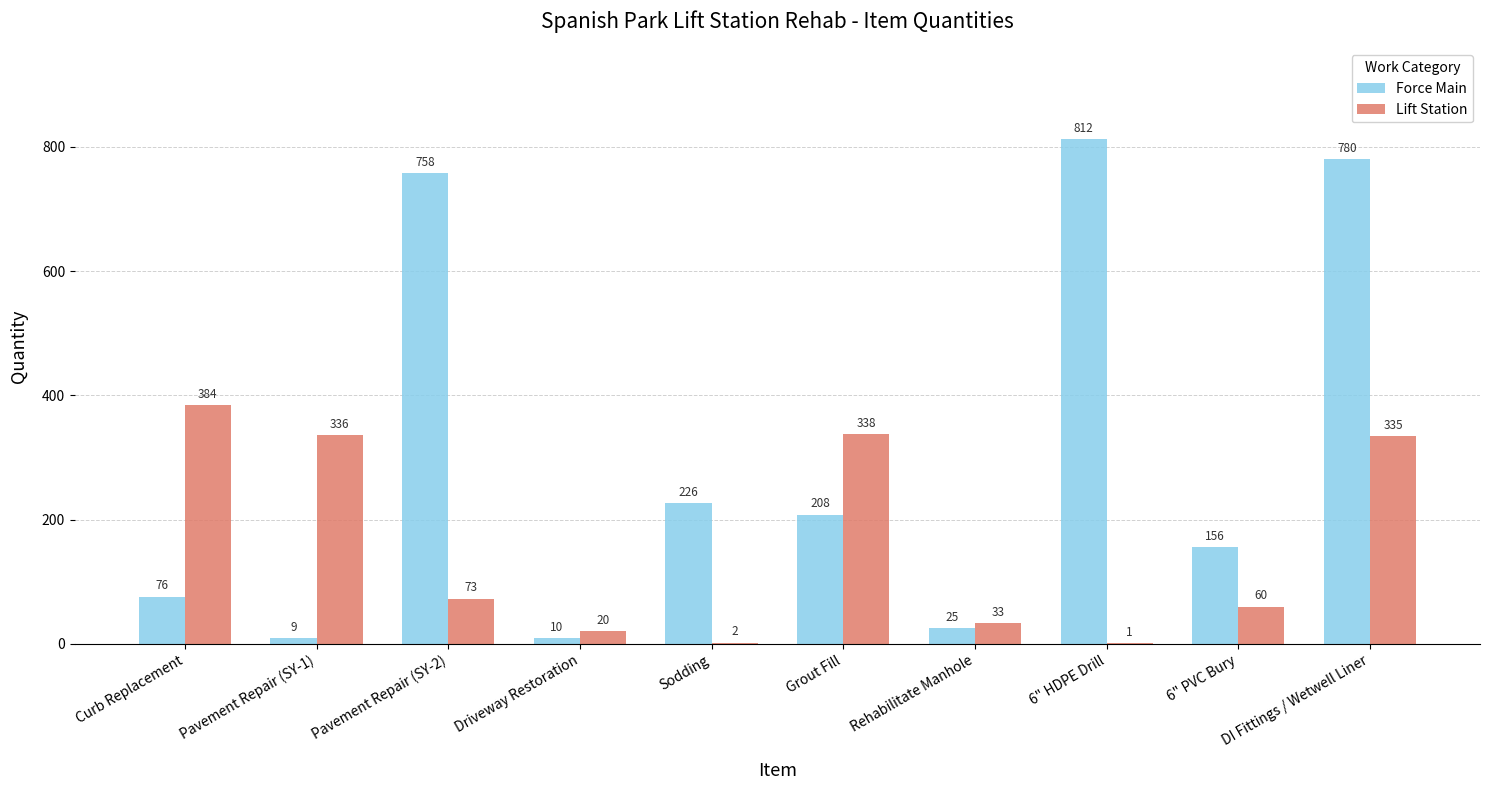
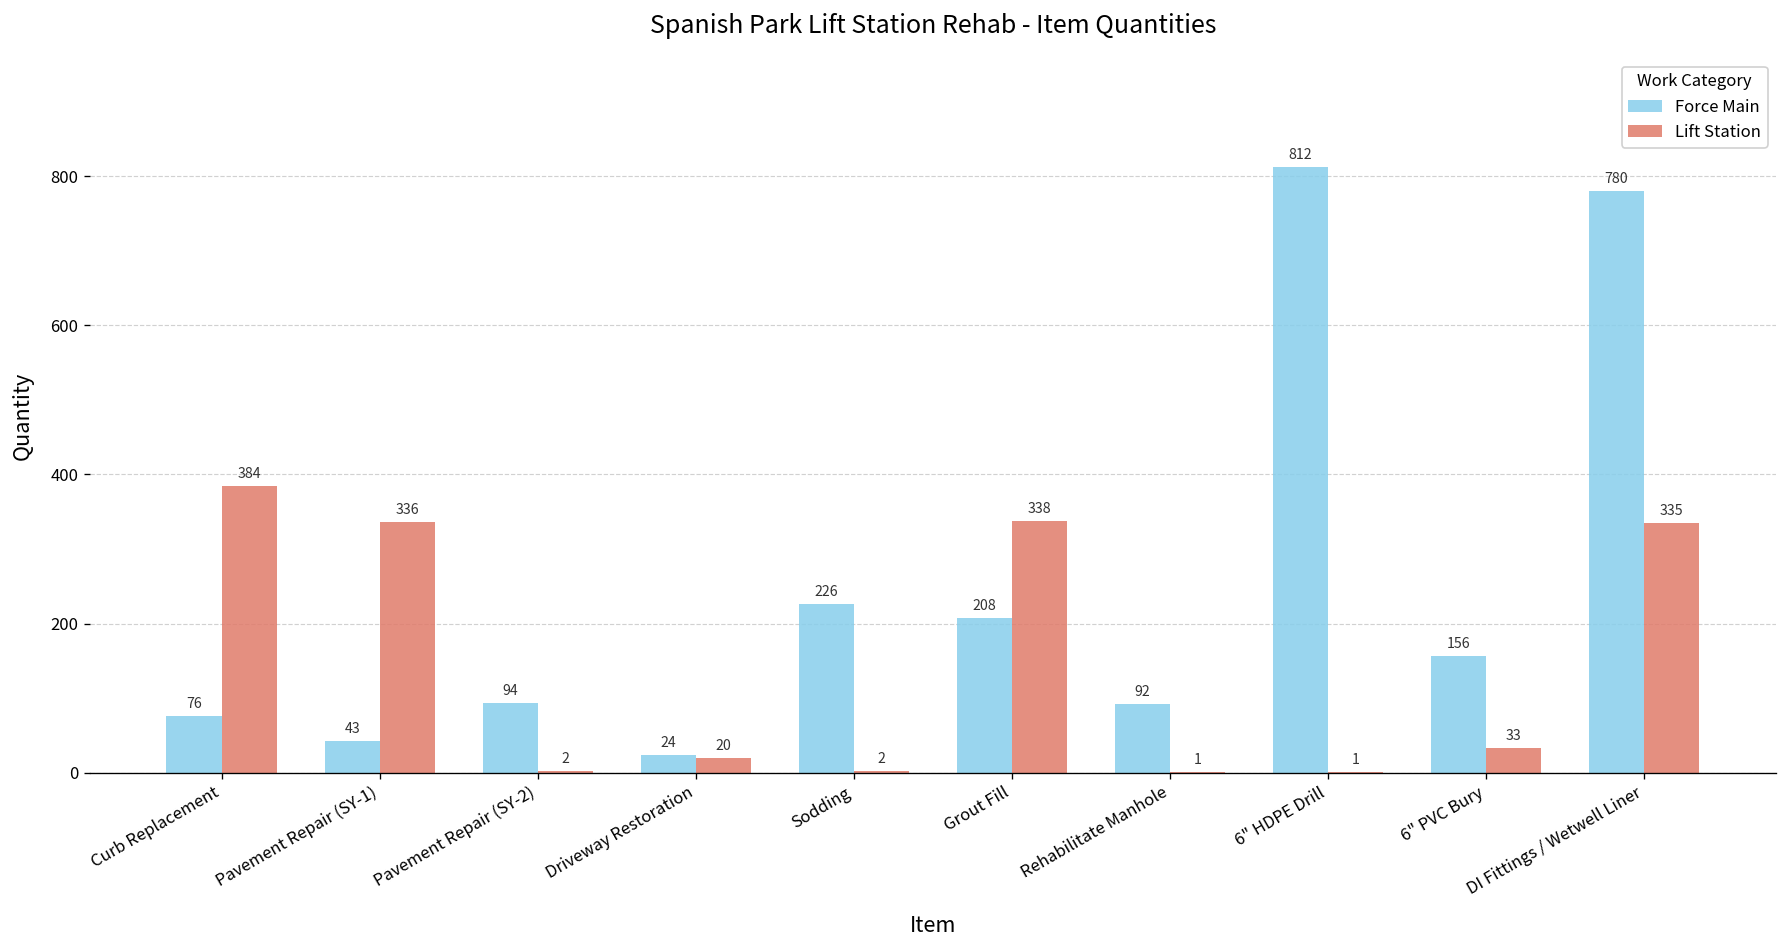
  {
    "Force Main": {
      "Curb Replacement": 76,
-     "Pavement Repair (SY-1)": 9,
-     "Pavement Repair (SY-2)": 758,
-     "Driveway Restoration": 10,
+     "Pavement Repair (SY-1)": 43,
+     "Pavement Repair (SY-2)": 94,
+     "Driveway Restoration": 24,
      "Sodding": 226,
      "Grout Fill": 208,
-     "Rehabilitate Manhole": 25,
+     "Rehabilitate Manhole": 92,
      "6\" HDPE Drill": 812,
      "6\" PVC Bury": 156,
      "DI Fittings / Wetwell Liner": 780
    },
    "Lift Station": {
      "Curb Replacement": 384,
      "Pavement Repair (SY-1)": 336,
-     "Pavement Repair (SY-2)": 73,
+     "Pavement Repair (SY-2)": 2,
      "Driveway Restoration": 20,
      "Sodding": 2,
      "Grout Fill": 338,
-     "Rehabilitate Manhole": 33,
+     "Rehabilitate Manhole": 1,
      "6\" HDPE Drill": 1,
-     "6\" PVC Bury": 60,
+     "6\" PVC Bury": 33,
      "DI Fittings / Wetwell Liner": 335
    }
  }
